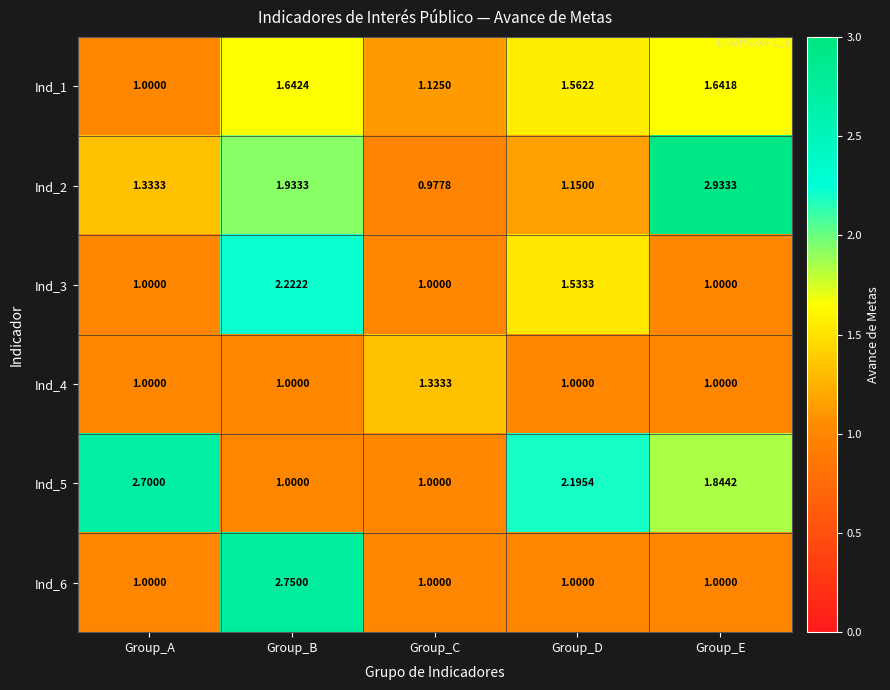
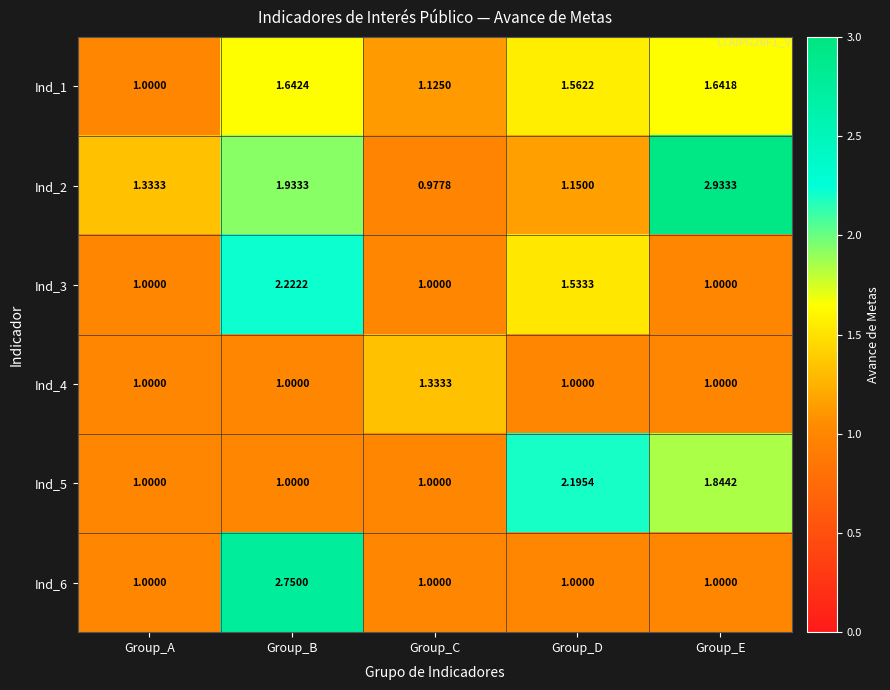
  {
    "Ind_1": {
      "Group_A": 1.0000,
      "Group_B": 1.6424,
      "Group_C": 1.1250,
      "Group_D": 1.5622
    },
    "Ind_2": {
      "Group_A": 1.3333,
      "Group_B": 1.9333,
      "Group_C": 0.9778,
      "Group_D": 1.1500,
      "Group_E": 2.9333
    },
    "Ind_3": {
      "Group_A": 1.0000,
      "Group_B": 2.2222,
      "Group_C": 1.0000,
      "Group_D": 1.5333,
      "Group_E": 1.0000
    },
    "Ind_4": {
      "Group_A": 1.0000,
      "Group_B": 1.0000,
      "Group_C": 1.3333,
      "Group_D": 1.0000,
      "Group_E": 1.0000
    },
    "Ind_5": {
-     "Group_A": 2.7000,
+     "Group_A": 1.0000,
      "Group_B": 1.0000,
      "Group_C": 1.0000,
      "Group_D": 2.1954,
      "Group_E": 1.8442
    },
    "Ind_6": {
      "Group_A": 1.0000,
      "Group_B": 2.7500,
      "Group_C": 1.0000,
      "Group_D": 1.0000,
      "Group_E": 1.0000
    }
  }
